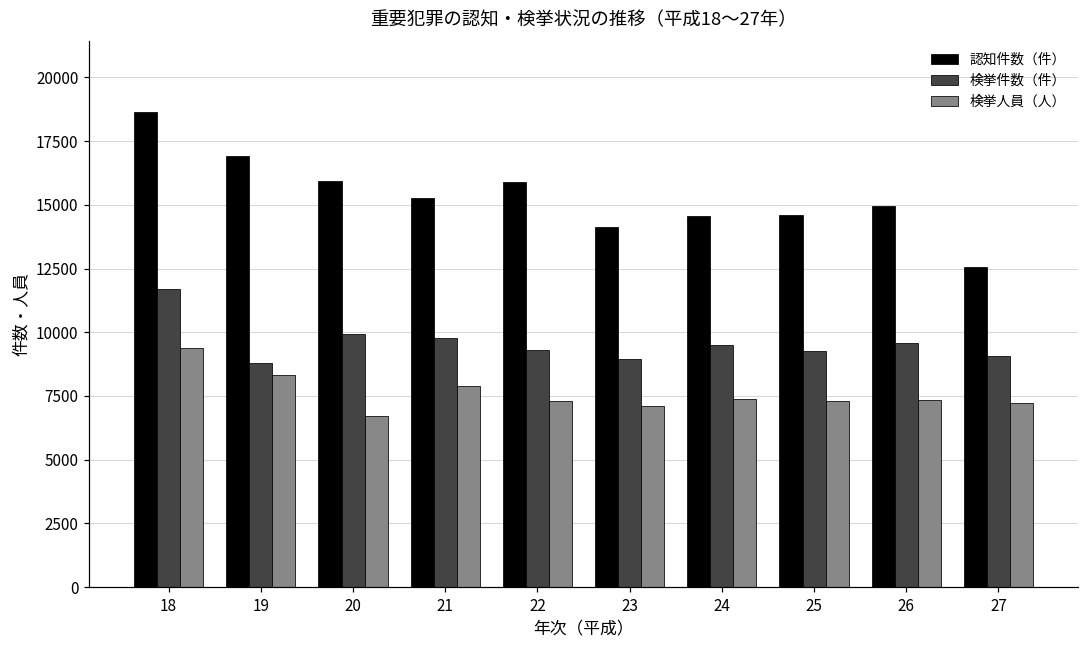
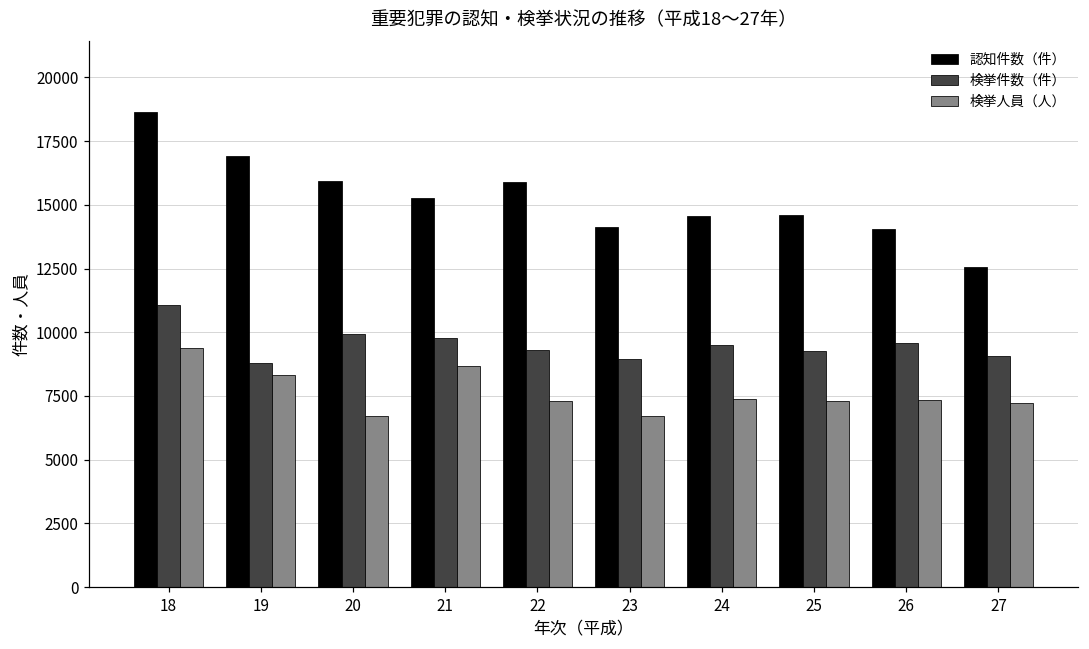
  {
    "認知件数（件）": {
      "18": 18600,
      "19": 16900,
      "20": 15900,
      "21": 15300,
      "22": 15900,
      "23": 14100,
      "24": 14600,
      "25": 14600,
-     "26": 15000,
+     "26": 14100,
      "27": 12600
    },
    "検挙件数（件）": {
-     "18": 11700,
+     "18": 11100,
      "19": 8800,
      "20": 9900,
      "21": 9800,
      "22": 9300,
      "23": 9000,
      "24": 9500,
      "25": 9300,
      "26": 9600,
      "27": 9100
    },
    "検挙人員（人）": {
      "18": 9400,
      "19": 8300,
      "20": 6700,
-     "21": 7900,
+     "21": 8700,
      "22": 7300,
-     "23": 7100,
+     "23": 6700,
      "24": 7400,
      "25": 7300,
      "26": 7300,
      "27": 7200
    }
  }
